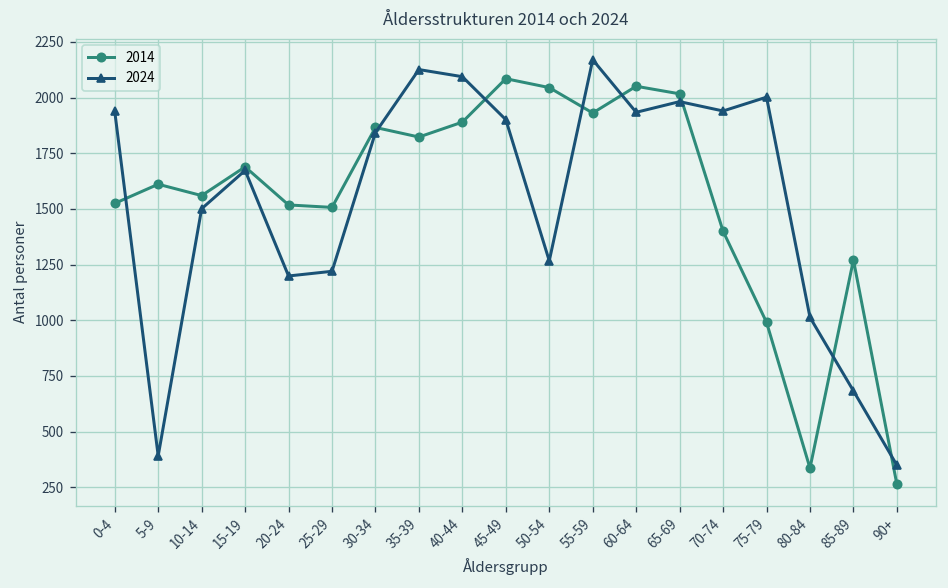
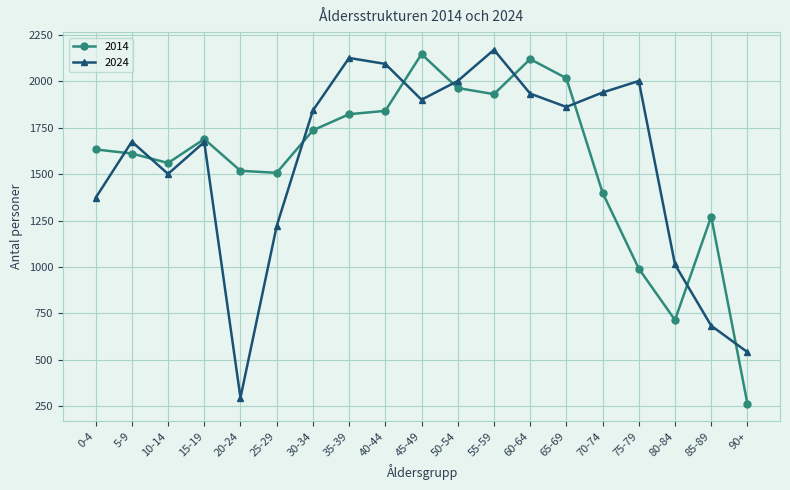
  {
    "2014": {
-     "0-4": 1530,
+     "0-4": 1630,
      "5-9": 1610,
      "10-14": 1560,
      "15-19": 1690,
      "20-24": 1520,
      "25-29": 1510,
-     "30-34": 1870,
+     "30-34": 1740,
      "35-39": 1820,
-     "40-44": 1890,
-     "45-49": 2090,
-     "50-54": 2050,
+     "40-44": 1840,
+     "45-49": 2150,
+     "50-54": 1960,
      "55-59": 1930,
-     "60-64": 2050,
+     "60-64": 2120,
      "65-69": 2020,
      "70-74": 1400,
      "75-79": 990,
-     "80-84": 340,
+     "80-84": 710,
      "85-89": 1270,
      "90+": 260
    },
    "2024": {
-     "0-4": 1940,
-     "5-9": 390,
+     "0-4": 1370,
+     "5-9": 1680,
      "10-14": 1500,
      "15-19": 1670,
-     "20-24": 1200,
+     "20-24": 300,
      "25-29": 1220,
      "30-34": 1840,
      "35-39": 2130,
      "40-44": 2090,
      "45-49": 1900,
-     "50-54": 1270,
+     "50-54": 2000,
      "55-59": 2170,
      "60-64": 1930,
-     "65-69": 1980,
+     "65-69": 1860,
      "70-74": 1940,
      "75-79": 2000,
      "80-84": 1010,
      "85-89": 680,
-     "90+": 350
+     "90+": 540
    }
  }
